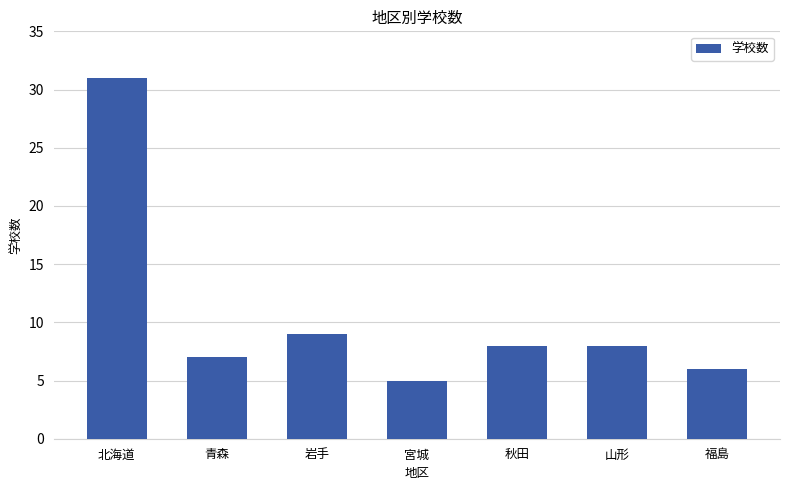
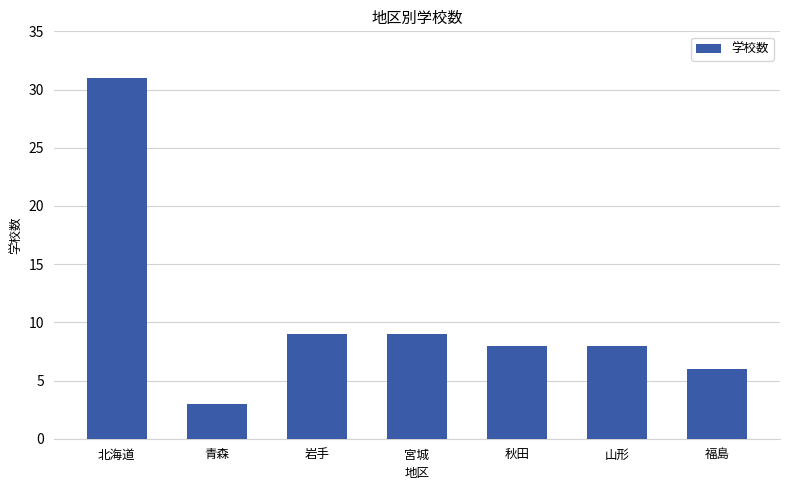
  {
    "北海道": 31,
-   "青森": 7,
+   "青森": 3,
    "岩手": 9,
-   "宮城": 5,
+   "宮城": 9,
    "秋田": 8,
    "山形": 8,
    "福島": 6
  }
